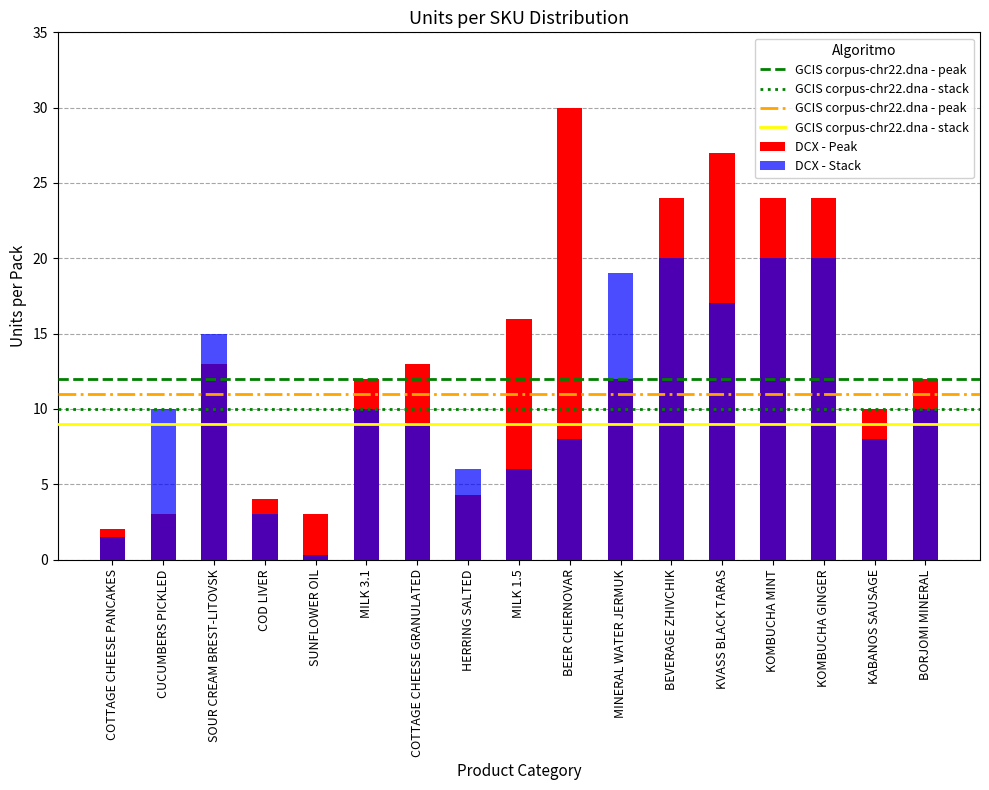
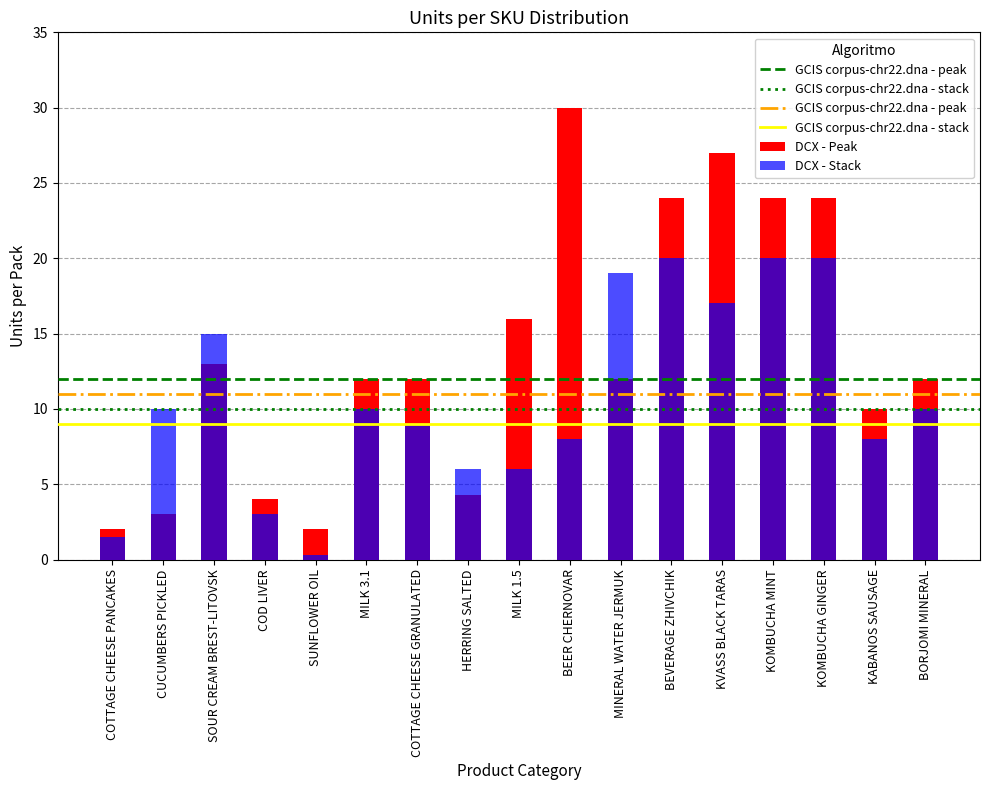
  {
    "DCX - Peak": {
      "COTTAGE CHEESE PANCAKES": 2,
      "COD LIVER": 4,
-     "SUNFLOWER OIL": 3,
+     "SUNFLOWER OIL": 2,
      "MILK 3.1": 12,
-     "COTTAGE CHEESE GRANULATED": 13,
+     "COTTAGE CHEESE GRANULATED": 12,
      "MILK 1.5": 16,
      "BEER CHERNOVAR": 30,
      "BEVERAGE ZHIVCHIK": 24,
      "KVASS BLACK TARAS": 27,
      "KOMBUCHA MINT": 24,
      "KOMBUCHA GINGER": 24,
      "KABANOS SAUSAGE": 10,
      "BORJOMI MINERAL": 12
    },
    "DCX - Stack": {
      "CUCUMBERS PICKLED": 10,
      "SOUR CREAM BREST-LITOVSK": 15,
      "HERRING SALTED": 6,
      "MINERAL WATER JERMUK": 19
    }
  }
